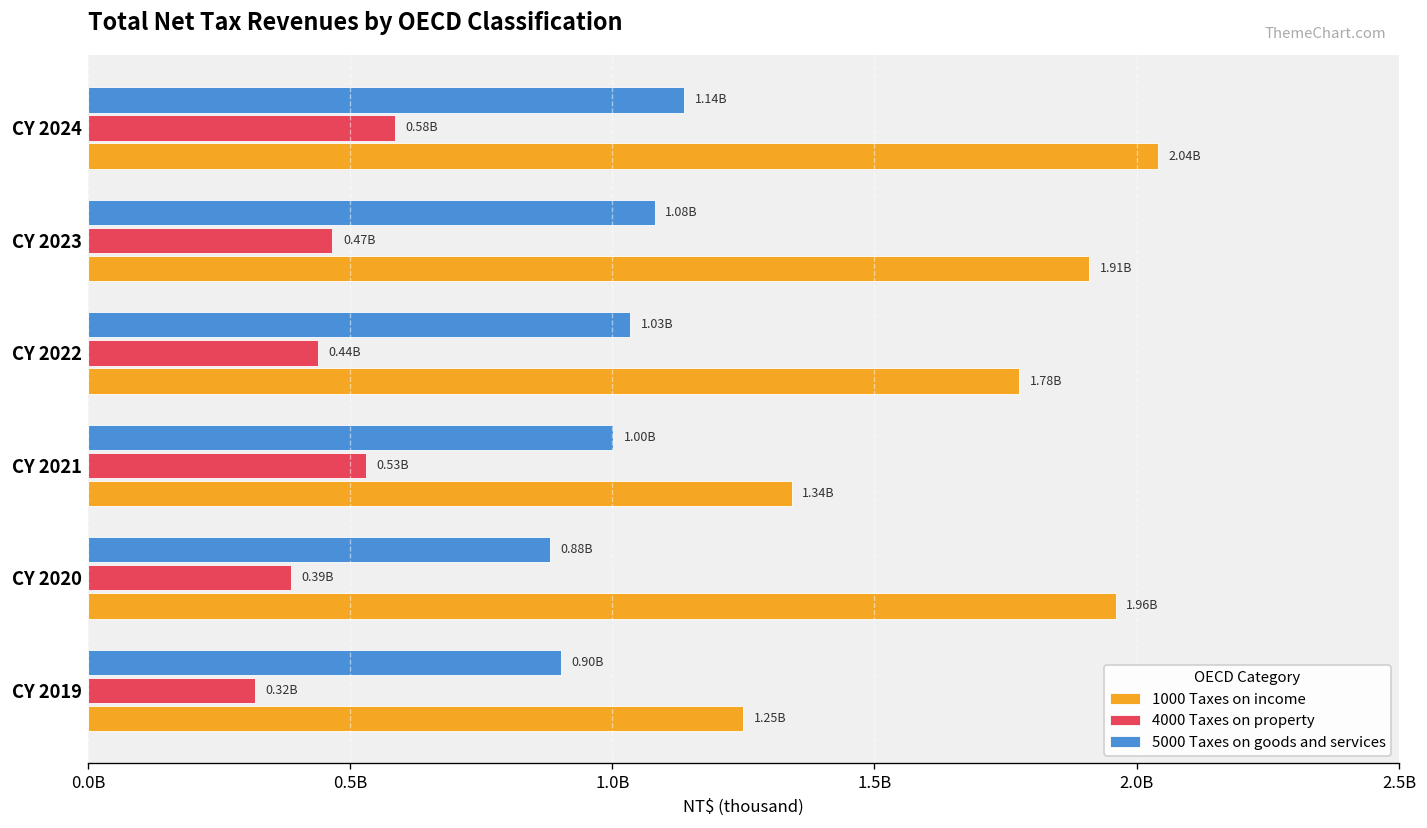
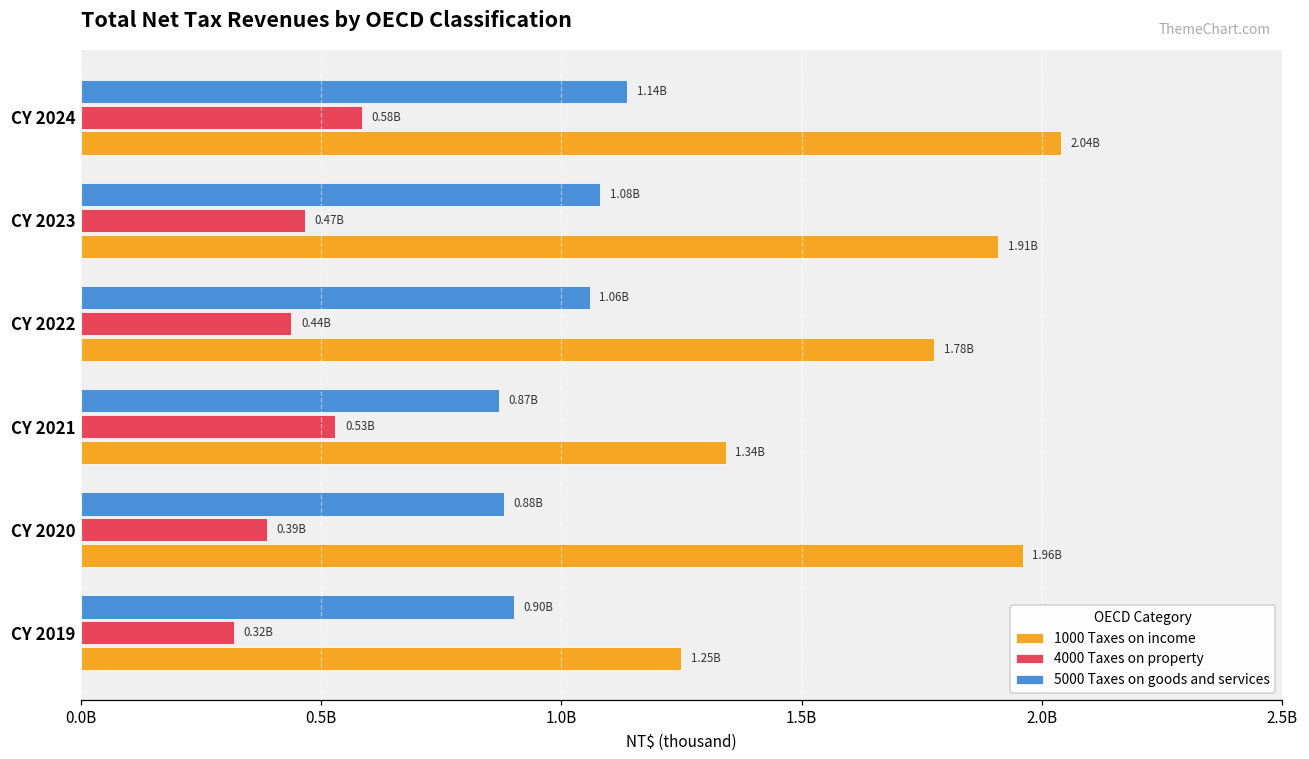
  {
    "1000 Taxes on income": {
      "CY 2024": "2.04B",
      "CY 2023": "1.91B",
      "CY 2022": "1.78B",
      "CY 2021": "1.34B",
      "CY 2020": "1.96B",
      "CY 2019": "1.25B"
    },
    "4000 Taxes on property": {
      "CY 2024": "0.58B",
      "CY 2023": "0.47B",
      "CY 2022": "0.44B",
      "CY 2021": "0.53B",
      "CY 2020": "0.39B",
      "CY 2019": "0.32B"
    },
    "5000 Taxes on goods and services": {
      "CY 2024": "1.14B",
      "CY 2023": "1.08B",
-     "CY 2022": "1.03B",
-     "CY 2021": "1.00B",
+     "CY 2022": "1.06B",
+     "CY 2021": "0.87B",
      "CY 2020": "0.88B",
      "CY 2019": "0.90B"
    }
  }
